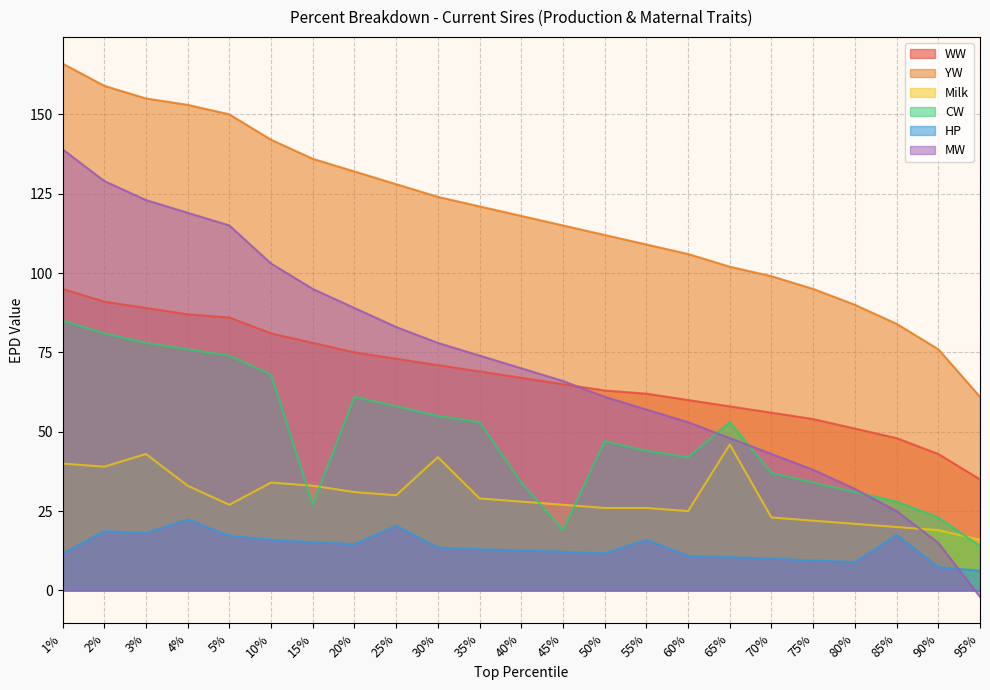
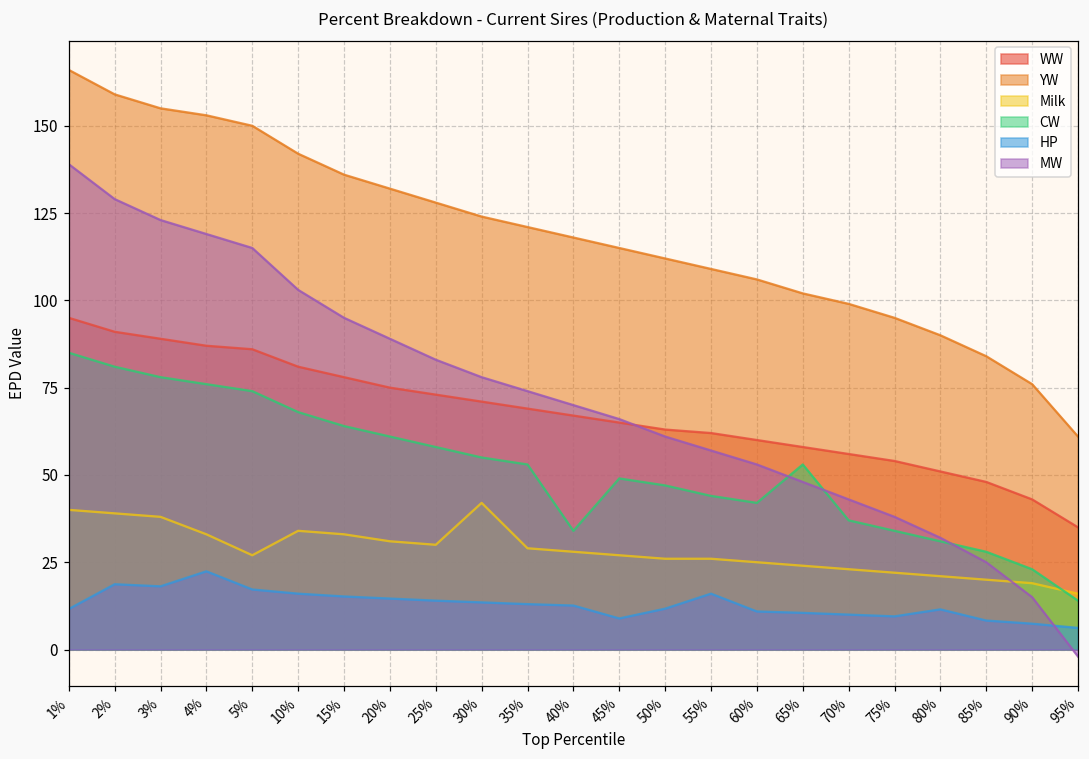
  {
    "Milk": {
      "1%": 40,
      "2%": 39,
-     "3%": 43,
+     "3%": 38,
      "4%": 33,
      "5%": 27,
      "10%": 34,
      "15%": 33,
      "20%": 31,
      "25%": 30,
      "30%": 42,
      "35%": 29,
      "40%": 28,
      "45%": 27,
      "50%": 26,
      "55%": 26,
      "60%": 25,
-     "65%": 46,
+     "65%": 24,
      "70%": 23,
      "75%": 22,
      "80%": 21,
      "85%": 20,
      "90%": 19,
      "95%": 16
    },
    "CW": {
      "1%": 85,
      "2%": 81,
      "3%": 78,
      "4%": 76,
      "5%": 74,
      "10%": 68,
-     "15%": 27,
+     "15%": 64,
      "20%": 61,
      "25%": 58,
      "30%": 55,
      "35%": 53,
      "40%": 34,
-     "45%": 19,
+     "45%": 49,
      "50%": 47,
      "55%": 44,
      "60%": 42,
      "65%": 53,
      "70%": 37,
      "75%": 34,
      "80%": 31,
      "85%": 28,
      "90%": 23,
      "95%": 14
    },
    "HP": {
      "1%": 12,
      "2%": 19,
      "3%": 18,
      "4%": 22,
      "5%": 17,
      "10%": 16,
      "15%": 15,
      "20%": 15,
-     "25%": 20,
+     "25%": 14,
      "30%": 14,
      "35%": 13,
      "40%": 13,
-     "45%": 12,
+     "45%": 9,
      "50%": 12,
      "55%": 16,
      "60%": 11,
      "65%": 11,
      "70%": 10,
      "75%": 10,
-     "80%": 9,
-     "85%": 18,
+     "80%": 12,
+     "85%": 8,
      "90%": 7,
      "95%": 6
    }
  }
